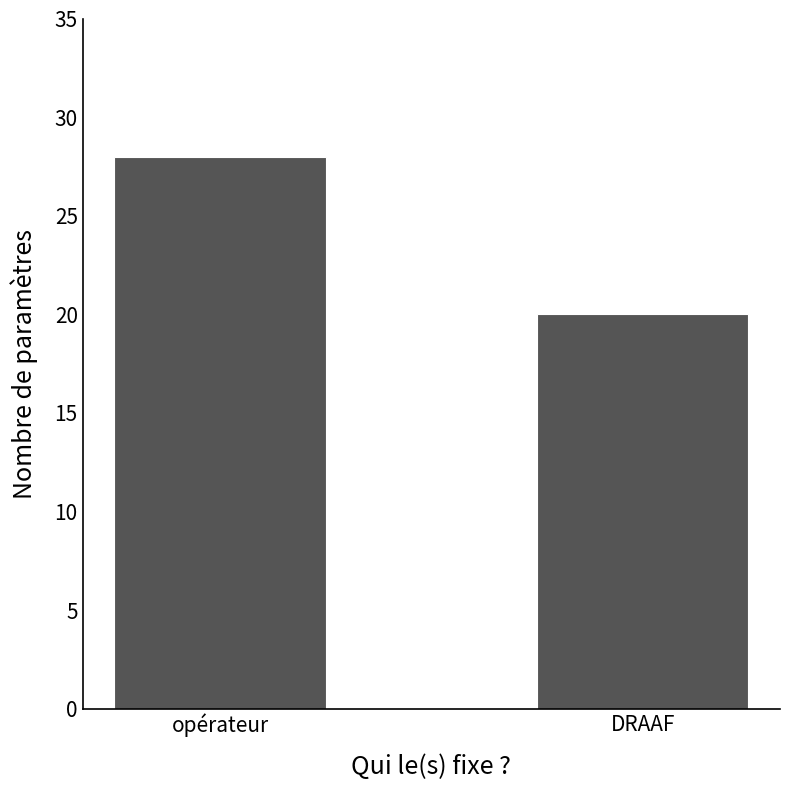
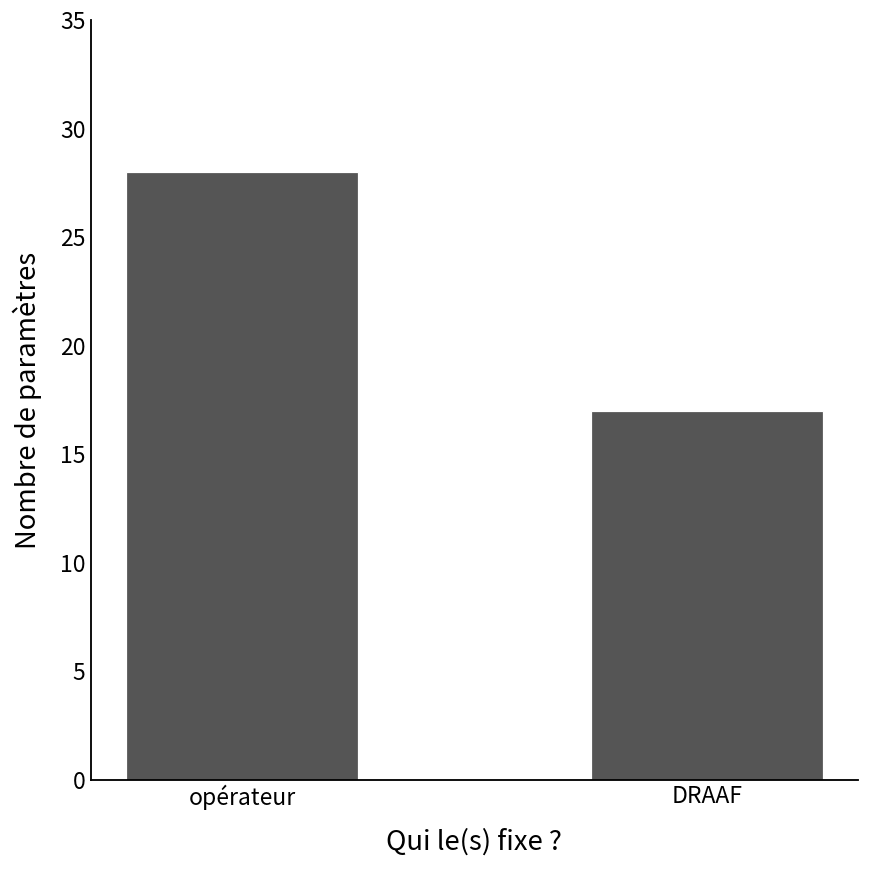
  {
    "opérateur": 28,
-   "DRAAF": 20
+   "DRAAF": 17
  }
